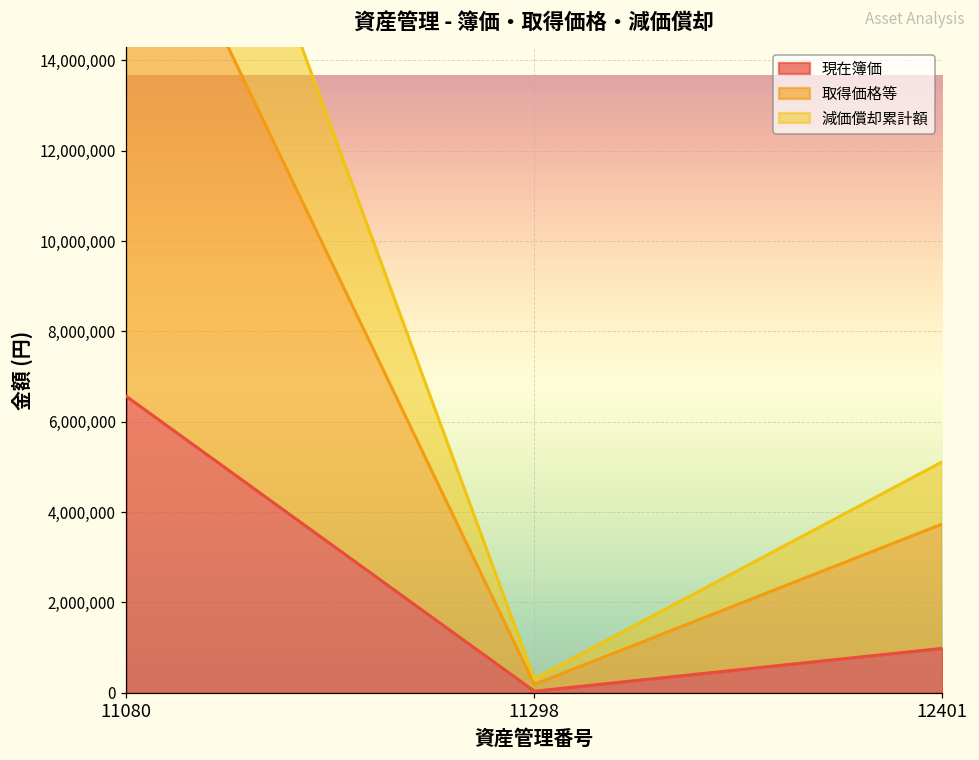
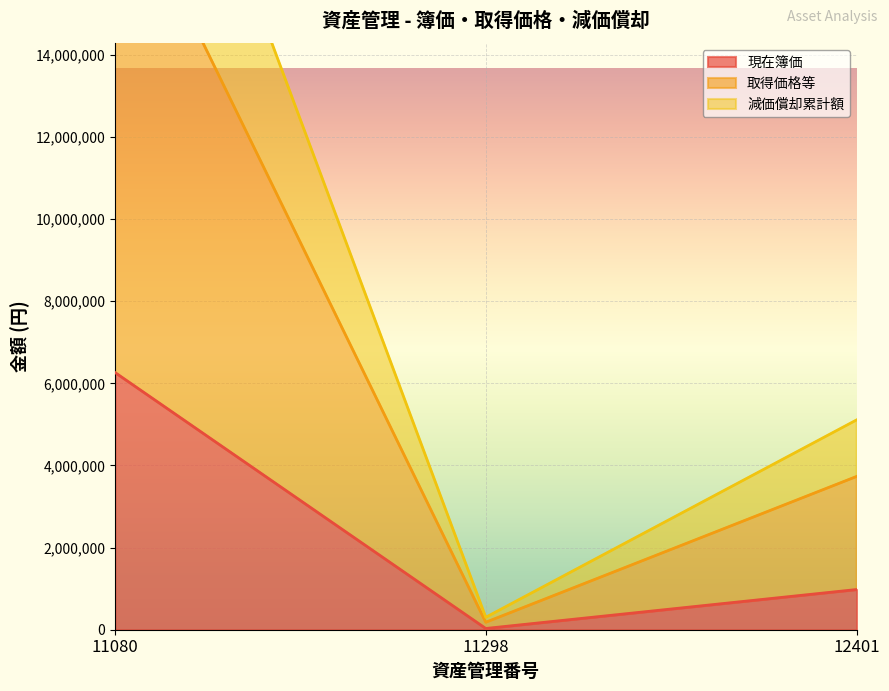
  {
    "現在簿価": {
-     "11080": "6,600,000",
+     "11080": "6,300,000",
      "11298": "0",
      "12401": "1,000,000"
    }
  }
